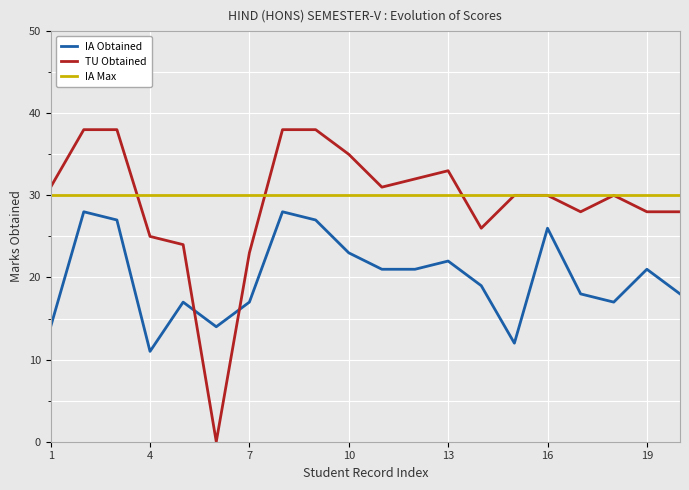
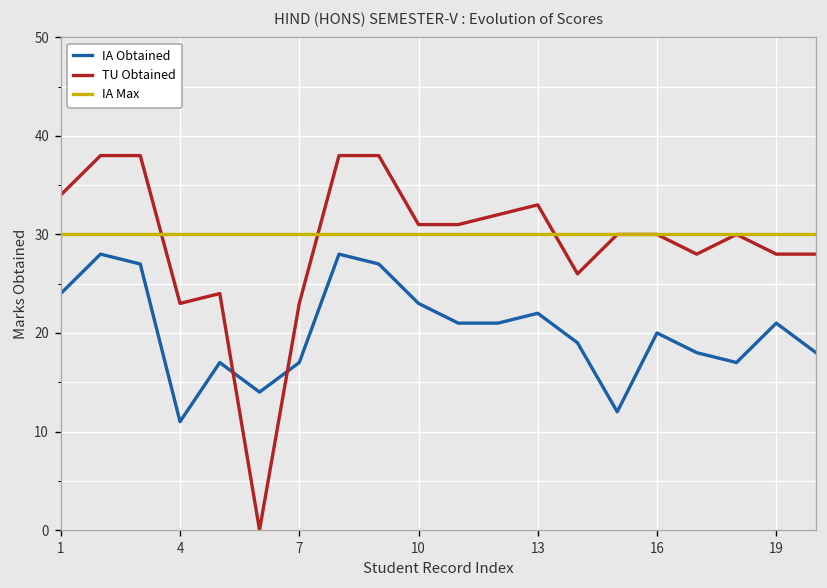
  {
    "IA Obtained": {
-     "1": 14,
+     "1": 24,
      "4": 11,
      "7": 17,
      "10": 23,
      "13": 22,
-     "16": 26,
+     "16": 20,
      "19": 21
    },
    "TU Obtained": {
-     "1": 31,
-     "4": 25,
+     "1": 34,
+     "4": 23,
      "7": 23,
-     "10": 35,
+     "10": 31,
      "13": 33,
      "19": 28
    },
    "IA Max": {
      "1": 30,
      "4": 30,
      "7": 30,
      "10": 30,
      "13": 30,
      "19": 30
    }
  }
